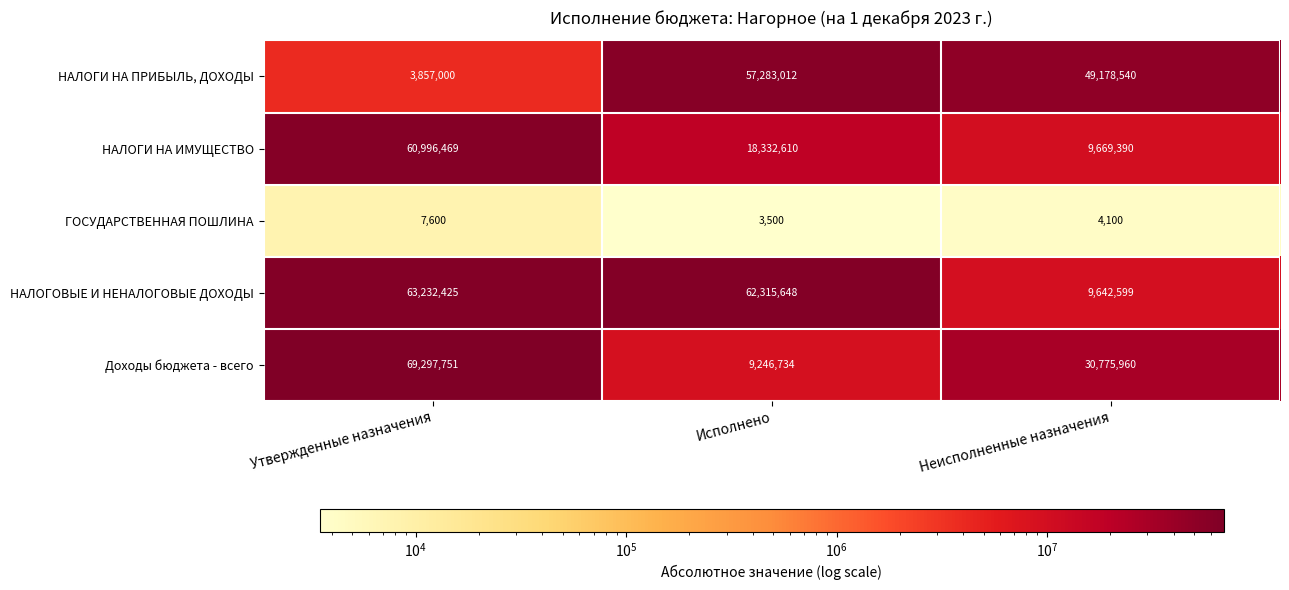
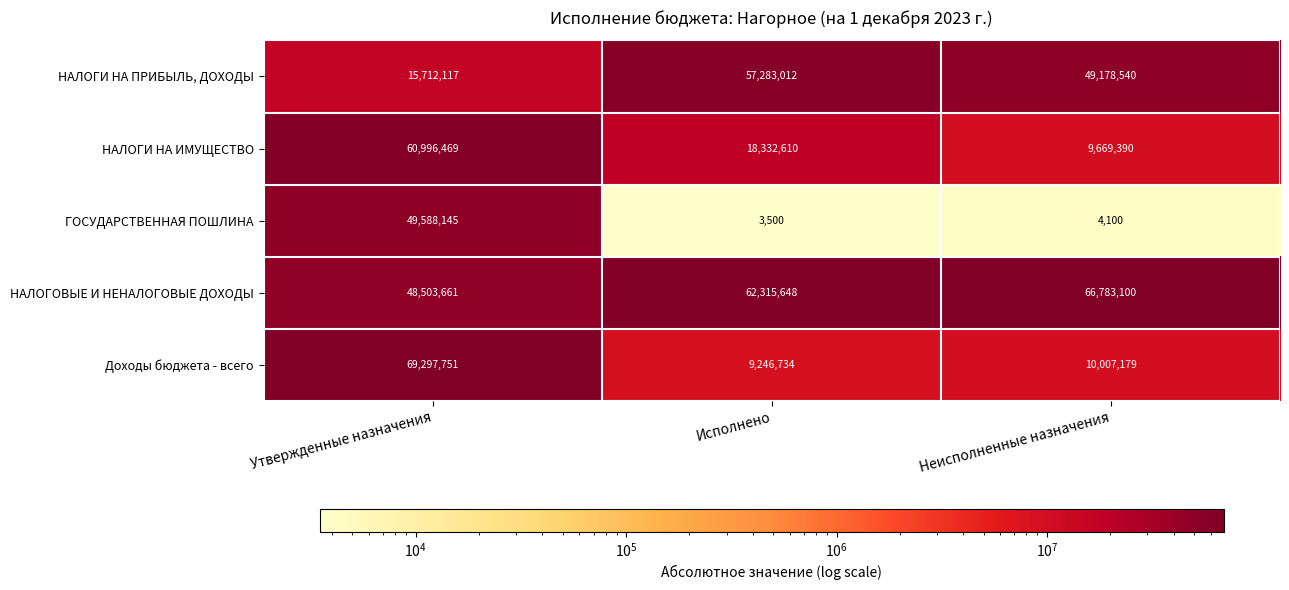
  {
    "НАЛОГИ НА ПРИБЫЛЬ, ДОХОДЫ": {
-     "Утвержденные назначения": "3,857,000",
+     "Утвержденные назначения": "15,712,117",
      "Исполнено": "57,283,012",
      "Неисполненные назначения": "49,178,540"
    },
    "НАЛОГИ НА ИМУЩЕСТВО": {
      "Утвержденные назначения": "60,996,469",
      "Исполнено": "18,332,610",
      "Неисполненные назначения": "9,669,390"
    },
    "ГОСУДАРСТВЕННАЯ ПОШЛИНА": {
-     "Утвержденные назначения": "7,600",
+     "Утвержденные назначения": "49,588,145",
      "Исполнено": "3,500",
      "Неисполненные назначения": "4,100"
    },
    "НАЛОГОВЫЕ И НЕНАЛОГОВЫЕ ДОХОДЫ": {
-     "Утвержденные назначения": "63,232,425",
+     "Утвержденные назначения": "48,503,661",
      "Исполнено": "62,315,648",
-     "Неисполненные назначения": "9,642,599"
+     "Неисполненные назначения": "66,783,100"
    },
    "Доходы бюджета - всего": {
      "Утвержденные назначения": "69,297,751",
      "Исполнено": "9,246,734",
-     "Неисполненные назначения": "30,775,960"
+     "Неисполненные назначения": "10,007,179"
    }
  }
